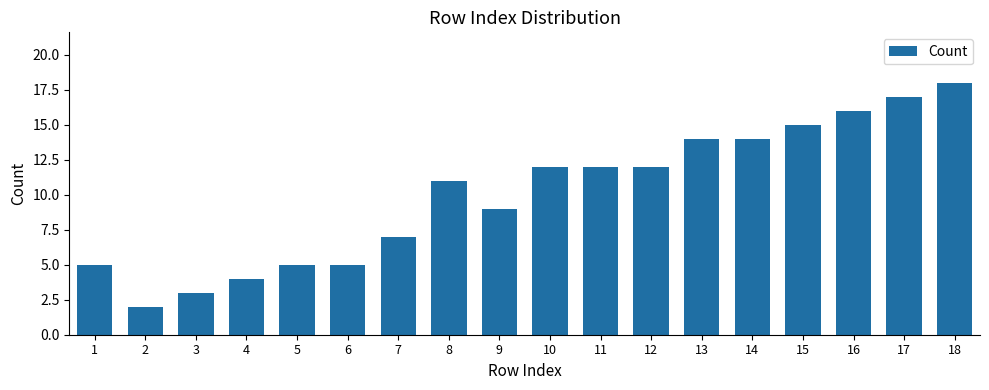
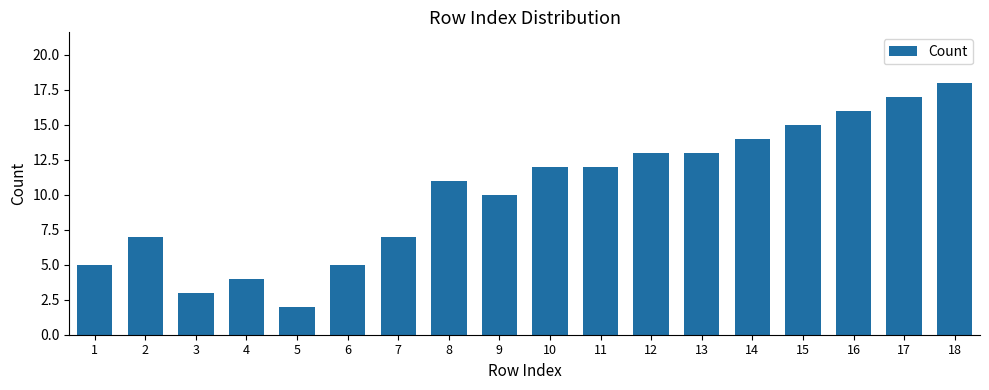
  {
    "1": 5,
-   "2": 2,
+   "2": 7,
    "3": 3,
    "4": 4,
-   "5": 5,
+   "5": 2,
    "6": 5,
    "7": 7,
    "8": 11,
-   "9": 9,
+   "9": 10,
    "10": 12,
    "11": 12,
-   "12": 12,
-   "13": 14,
+   "12": 13,
+   "13": 13,
    "14": 14,
    "15": 15,
    "16": 16,
    "17": 17,
    "18": 18
  }
